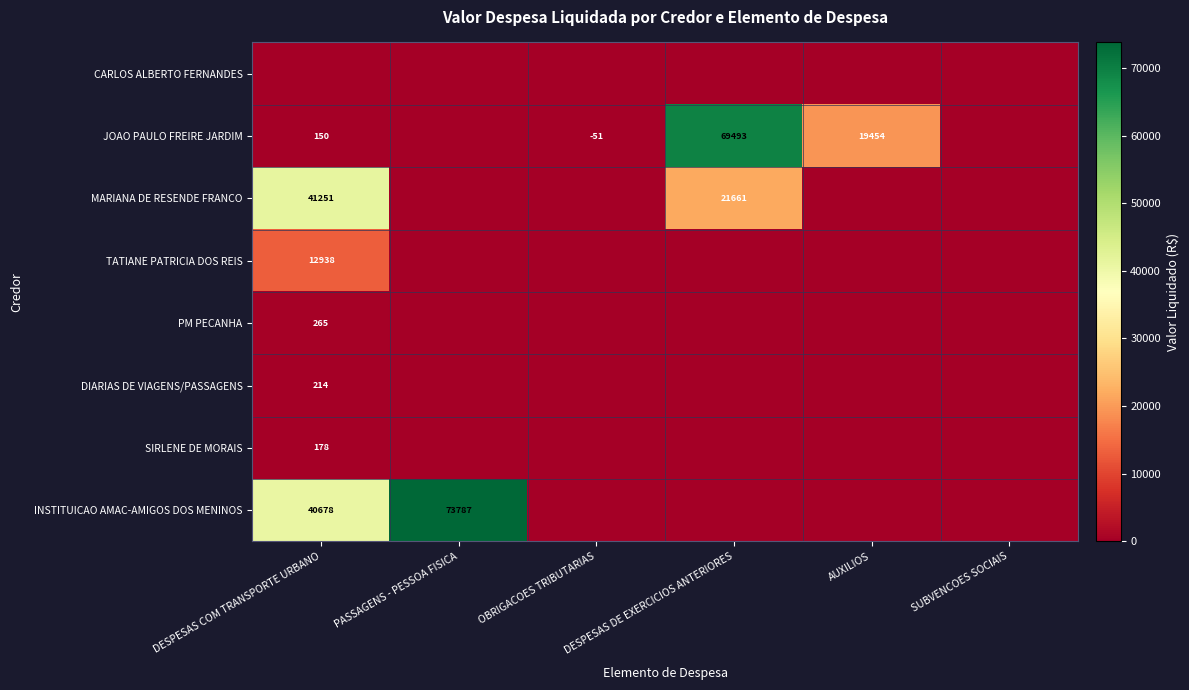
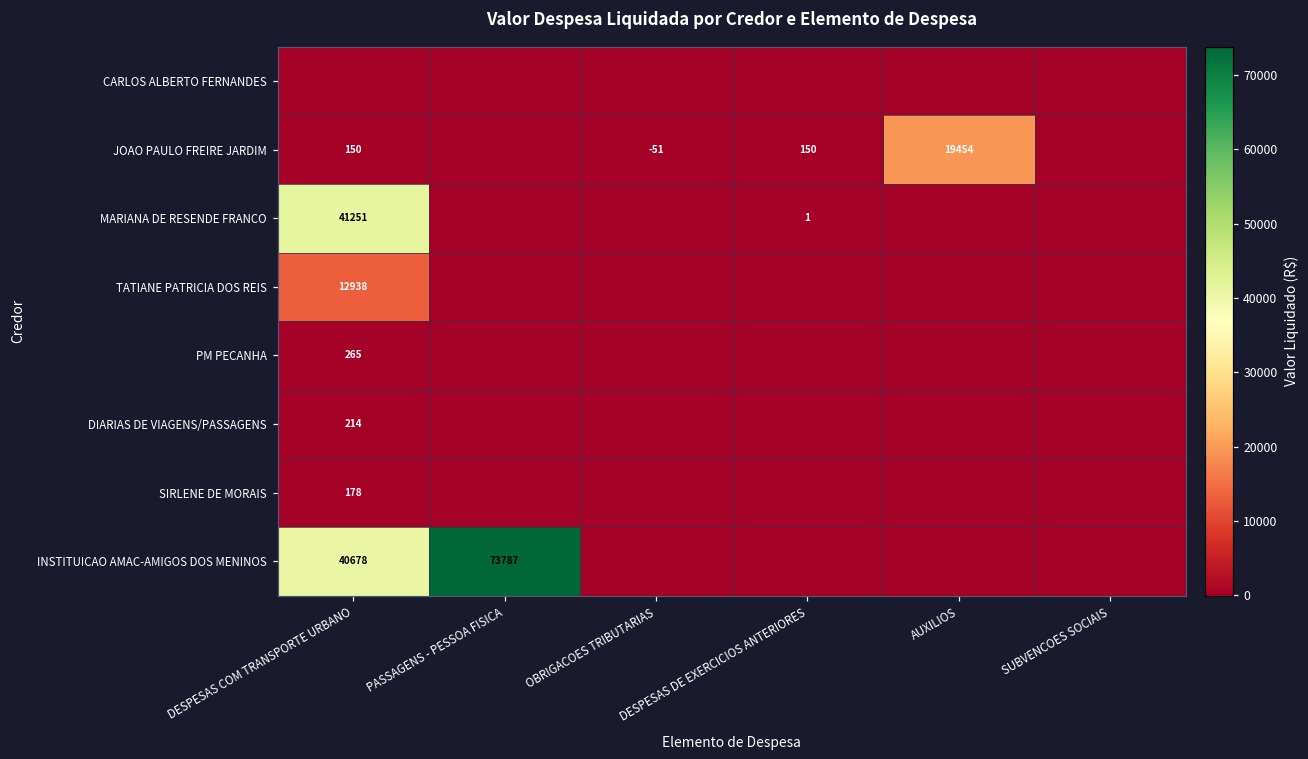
  {
    "JOAO PAULO FREIRE JARDIM": {
      "DESPESAS COM TRANSPORTE URBANO": 150,
      "OBRIGACOES TRIBUTARIAS": -51,
-     "DESPESAS DE EXERCICIOS ANTERIORES": 69493,
+     "DESPESAS DE EXERCICIOS ANTERIORES": 150,
      "AUXILIOS": 19454
    },
    "MARIANA DE RESENDE FRANCO": {
      "DESPESAS COM TRANSPORTE URBANO": 41251,
-     "DESPESAS DE EXERCICIOS ANTERIORES": 21661
+     "DESPESAS DE EXERCICIOS ANTERIORES": 1
    },
    "TATIANE PATRICIA DOS REIS": {
      "DESPESAS COM TRANSPORTE URBANO": 12938
    },
    "PM PECANHA": {
      "DESPESAS COM TRANSPORTE URBANO": 265
    },
    "DIARIAS DE VIAGENS/PASSAGENS": {
      "DESPESAS COM TRANSPORTE URBANO": 214
    },
    "SIRLENE DE MORAIS": {
      "DESPESAS COM TRANSPORTE URBANO": 178
    },
    "INSTITUICAO AMAC-AMIGOS DOS MENINOS": {
      "DESPESAS COM TRANSPORTE URBANO": 40678,
      "PASSAGENS - PESSOA FISICA": 73787
    }
  }
